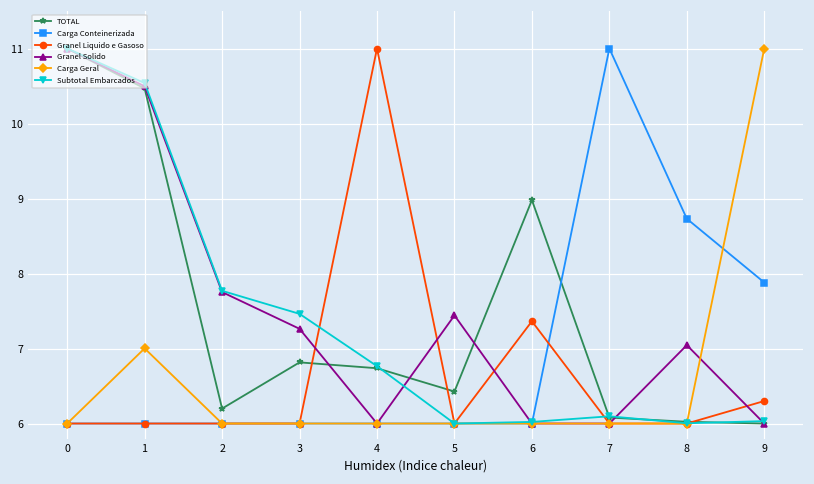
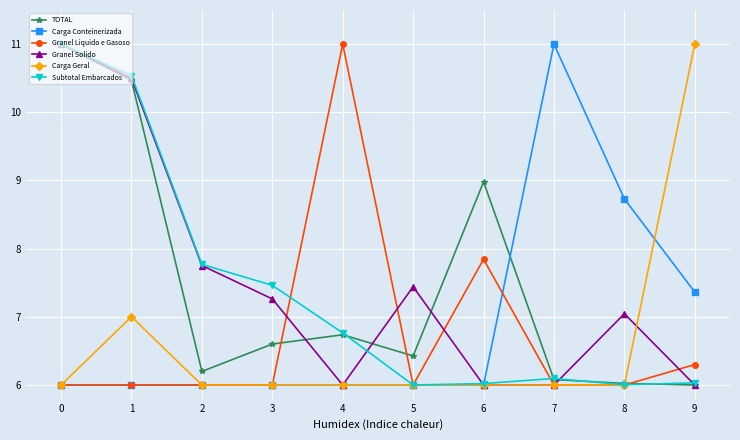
  {
    "TOTAL": {
      "2": 6.2,
-     "3": 6.8,
+     "3": 6.6,
      "5": 6.4,
      "6": 9.0
    },
    "Carga Conteinerizada": {
      "7": 11.0,
      "8": 8.7,
-     "9": 7.9
+     "9": 7.4
    },
    "Granel Liquido e Gasoso": {
      "4": 11.0,
-     "6": 7.4,
+     "6": 7.8,
      "9": 6.3
    },
    "Granel Solido": {
      "3": 7.3,
      "5": 7.4,
      "8": 7.0
    },
    "Carga Geral": {
      "1": 7.0,
      "9": 11.0
    },
    "Subtotal Embarcados": {
      "3": 7.5
    }
  }
